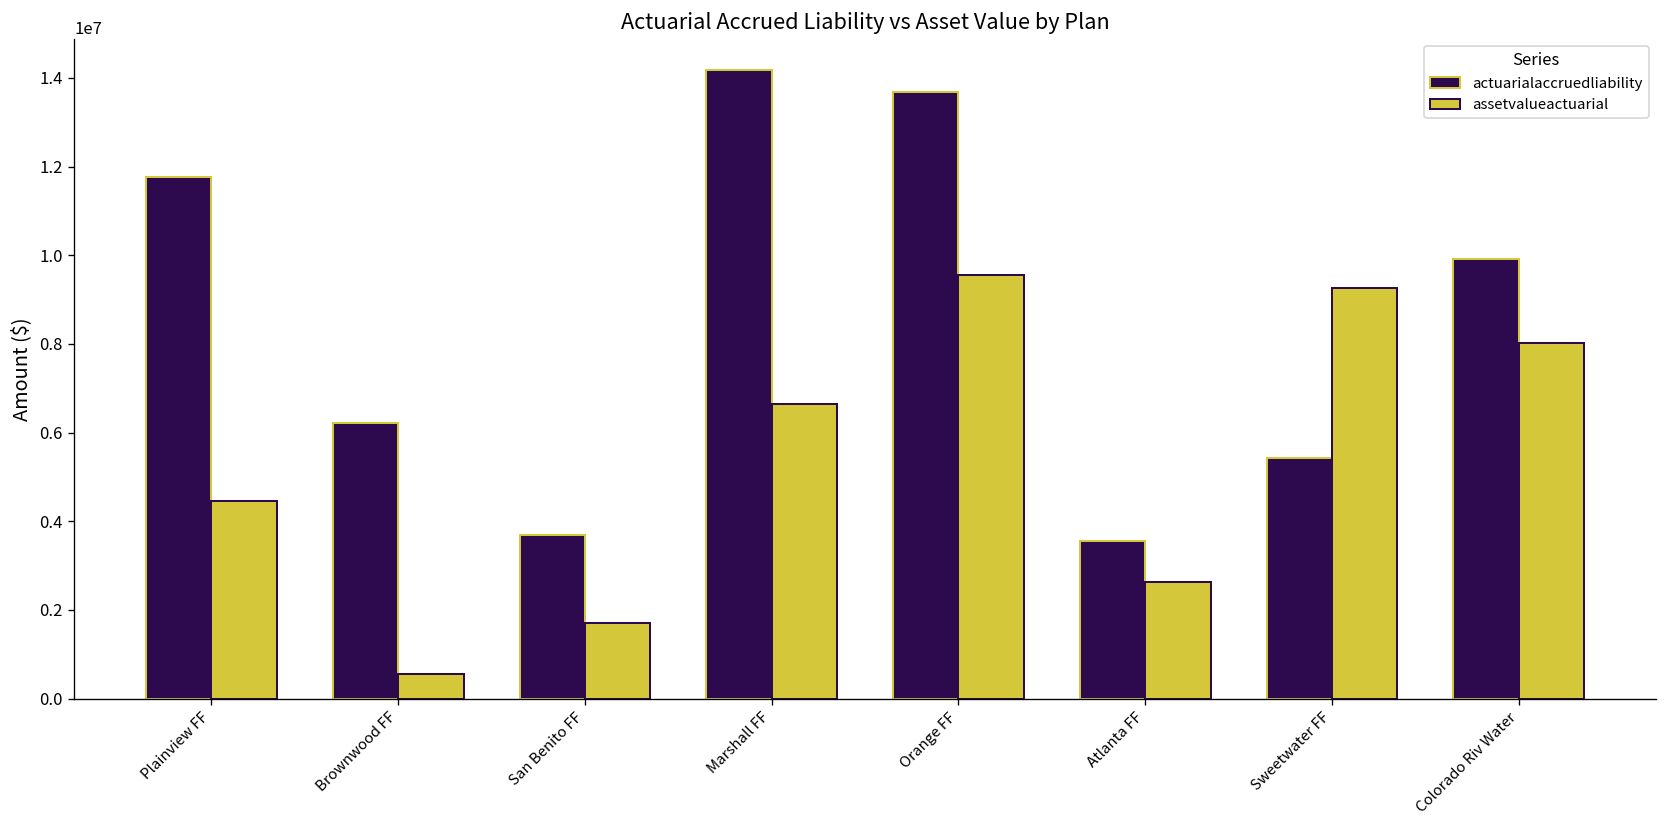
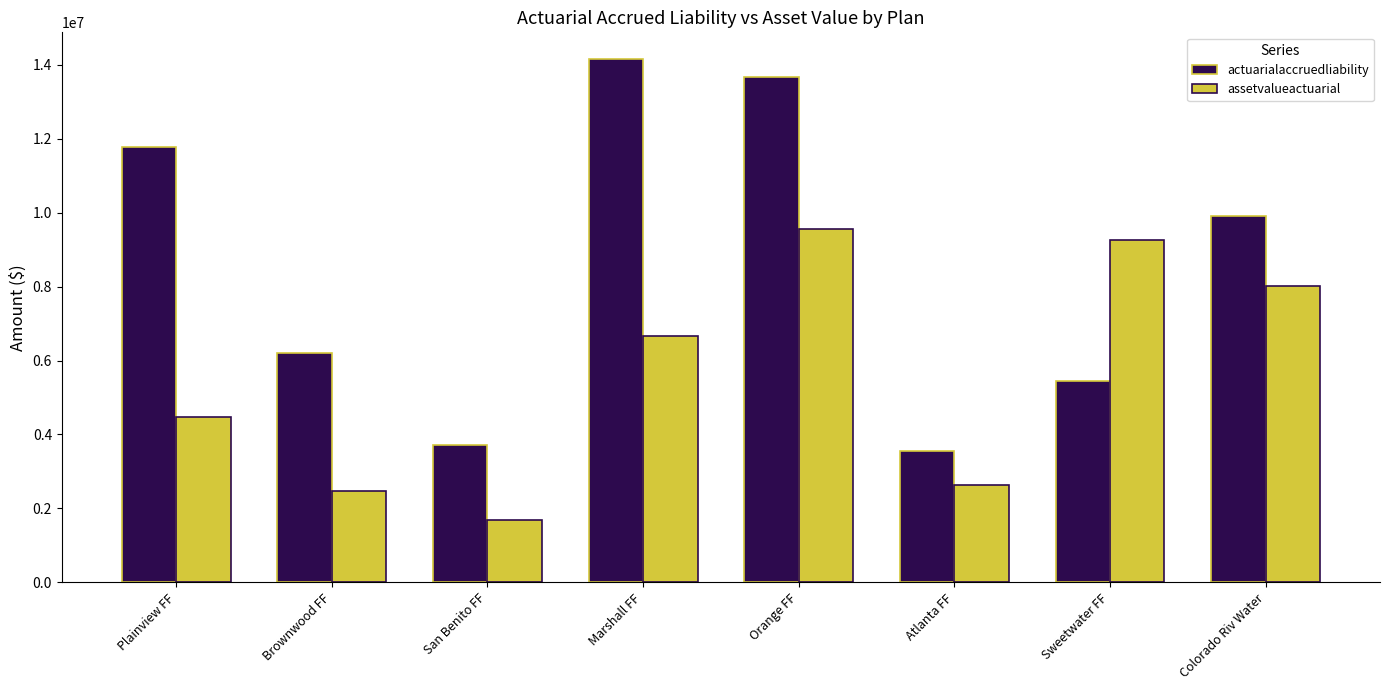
  {
    "actuarialaccruedliability": {
      "Plainview FF": 11800000,
      "Brownwood FF": 6200000,
      "San Benito FF": 3700000,
      "Marshall FF": 14200000,
      "Orange FF": 13700000,
      "Atlanta FF": 3500000,
      "Sweetwater FF": 5400000,
      "Colorado Riv Water": 9900000
    },
    "assetvalueactuarial": {
      "Plainview FF": 4500000,
-     "Brownwood FF": 600000,
+     "Brownwood FF": 2500000,
      "San Benito FF": 1700000,
      "Marshall FF": 6700000,
      "Orange FF": 9600000,
      "Atlanta FF": 2600000,
      "Sweetwater FF": 9300000,
      "Colorado Riv Water": 8000000
    }
  }
